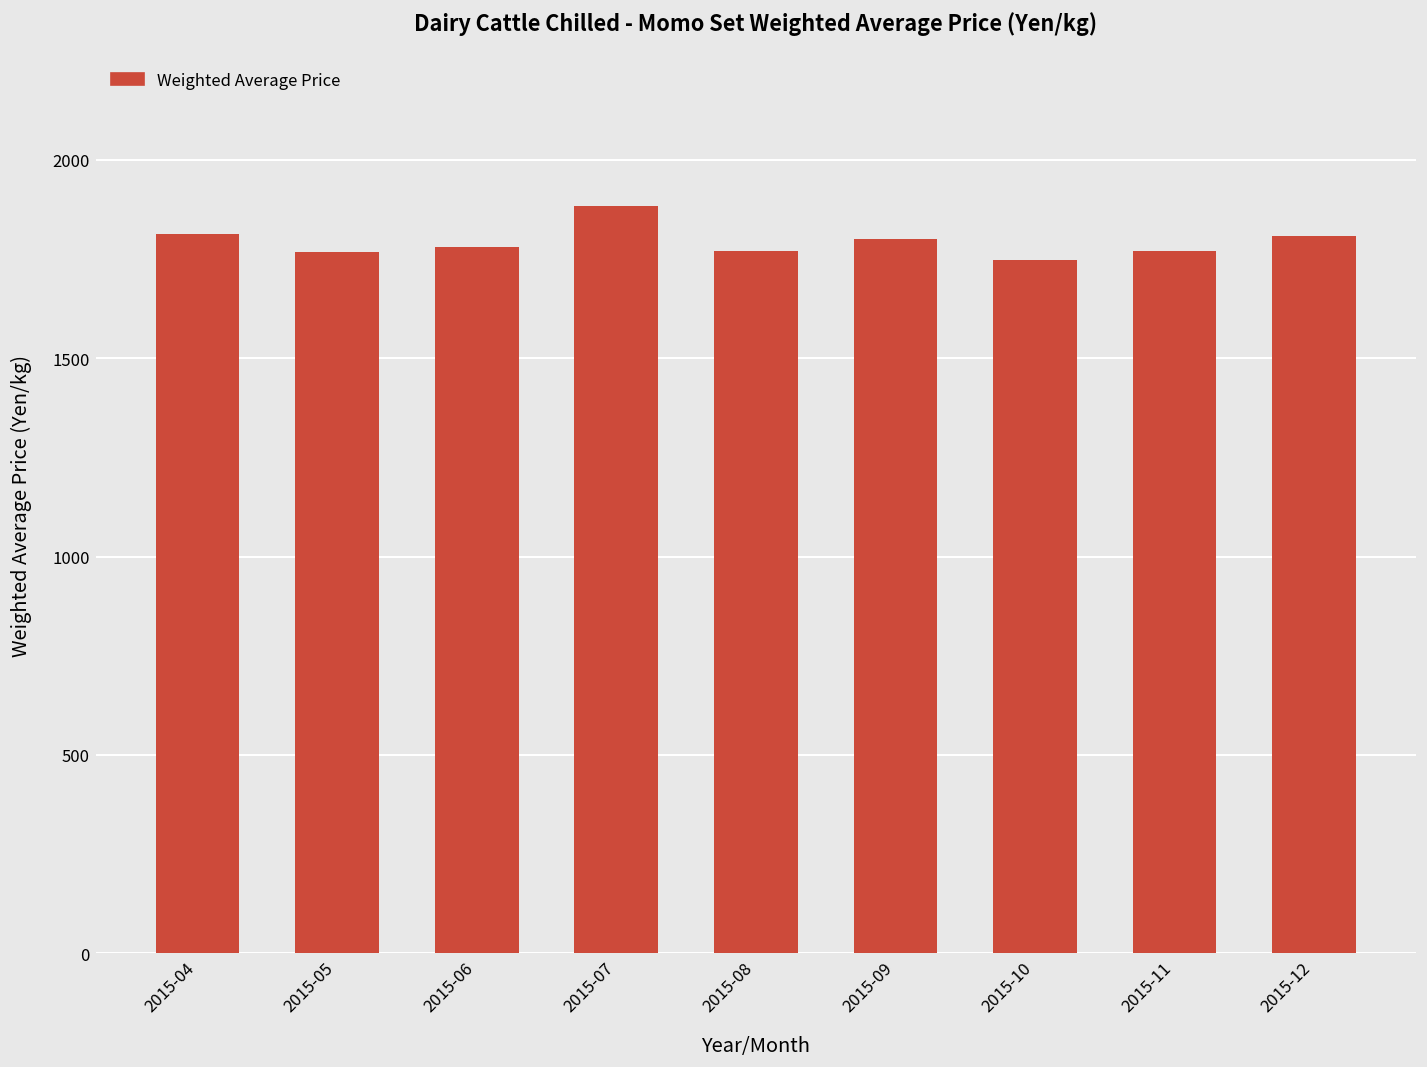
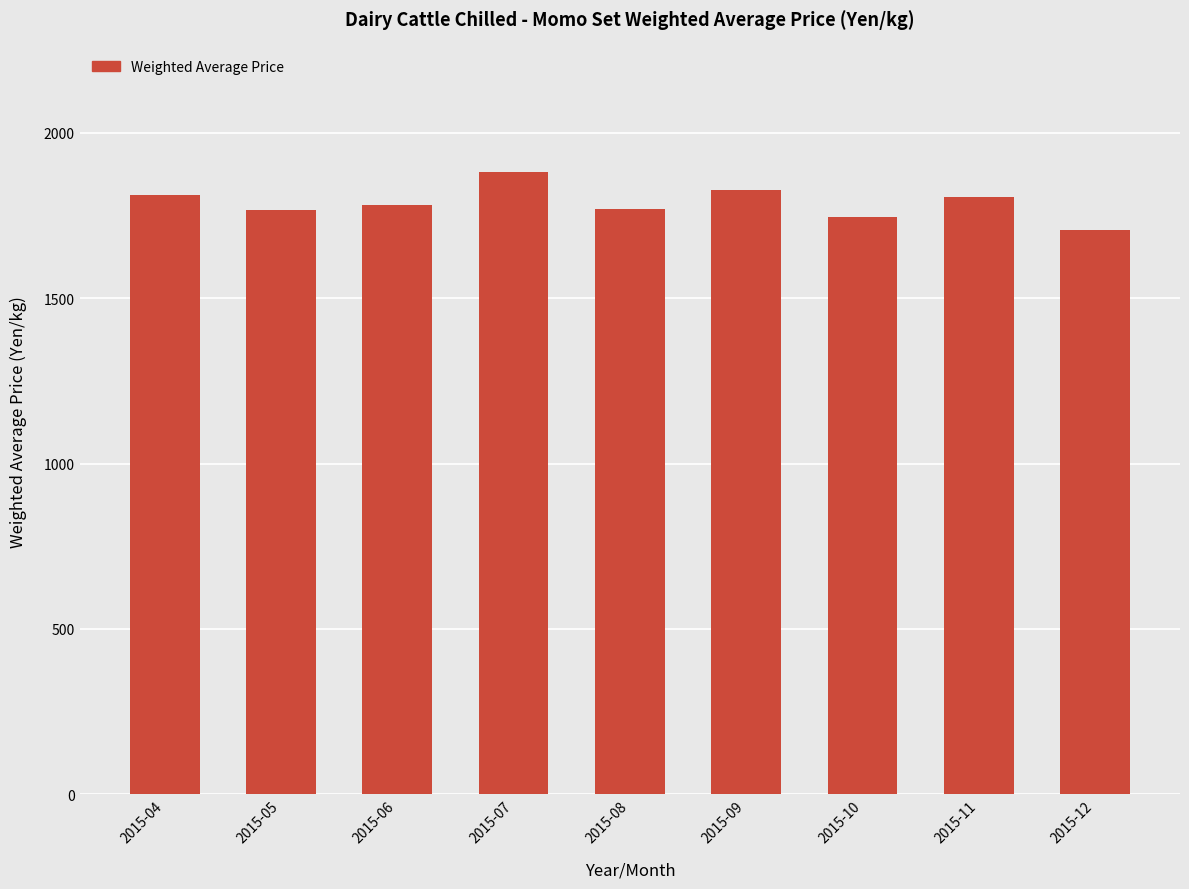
  {
    "2015-04": 1810,
    "2015-05": 1770,
    "2015-06": 1780,
    "2015-07": 1880,
    "2015-08": 1770,
-   "2015-09": 1800,
+   "2015-09": 1830,
    "2015-10": 1750,
-   "2015-11": 1770,
-   "2015-12": 1810
+   "2015-11": 1800,
+   "2015-12": 1710
  }
